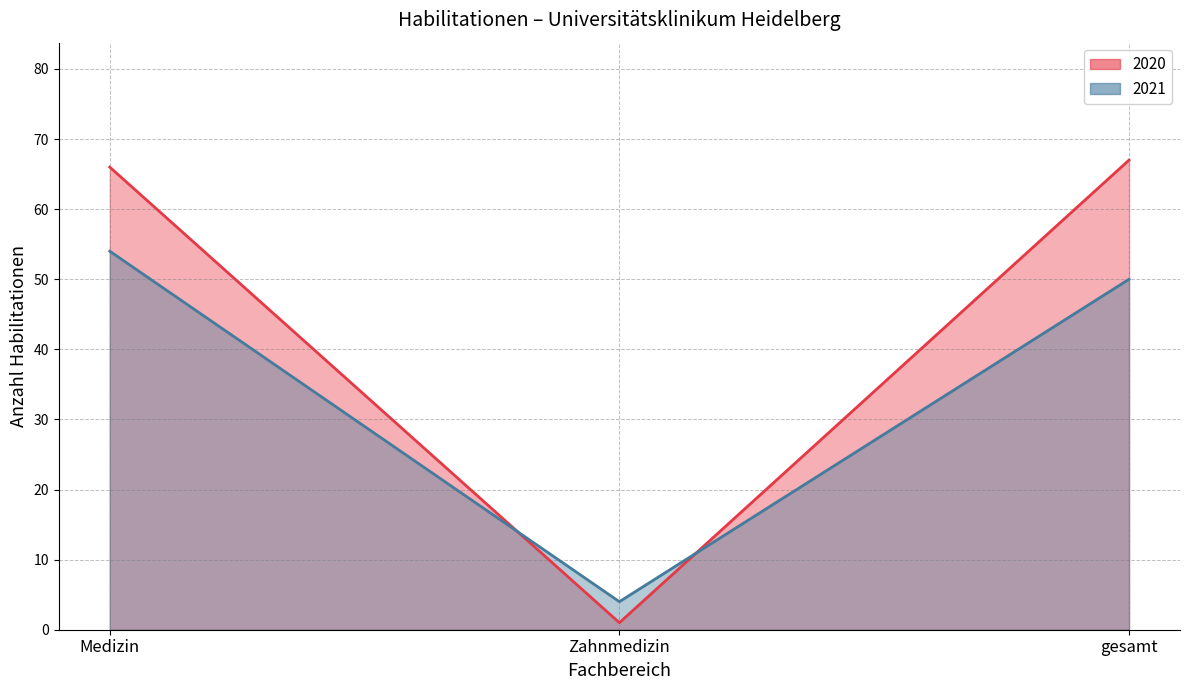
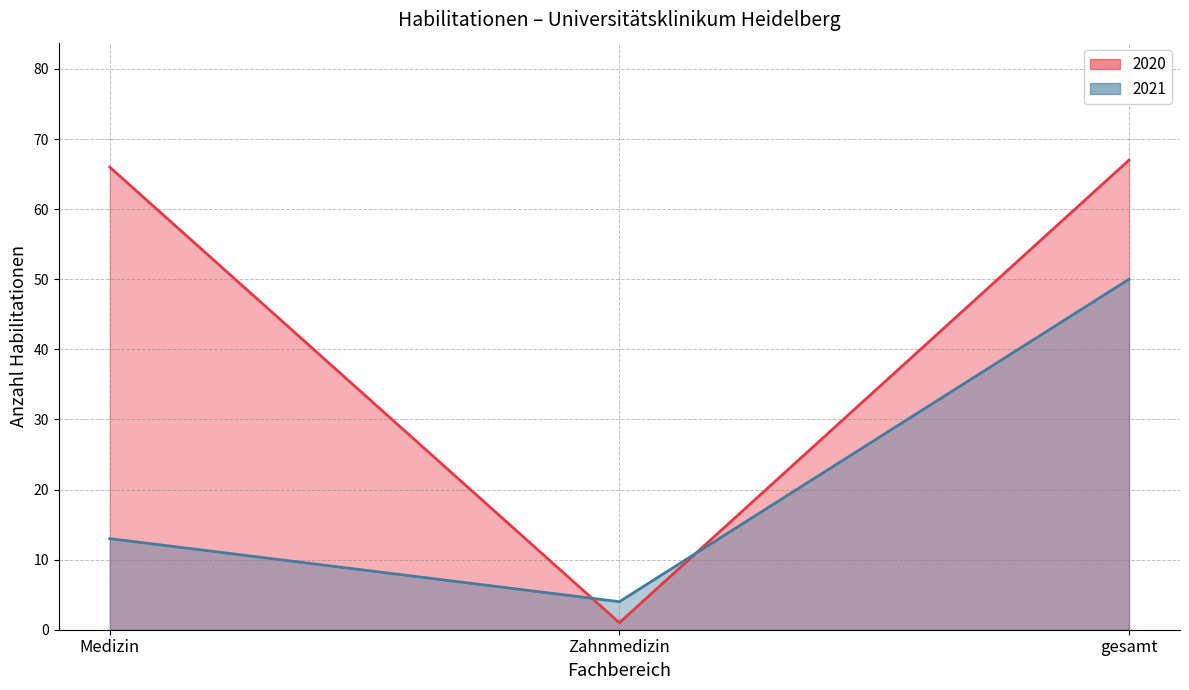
  {
    "2020": {
      "Medizin": 66,
      "Zahnmedizin": 1,
      "gesamt": 67
    },
    "2021": {
-     "Medizin": 54,
+     "Medizin": 13,
      "Zahnmedizin": 4,
      "gesamt": 50
    }
  }
